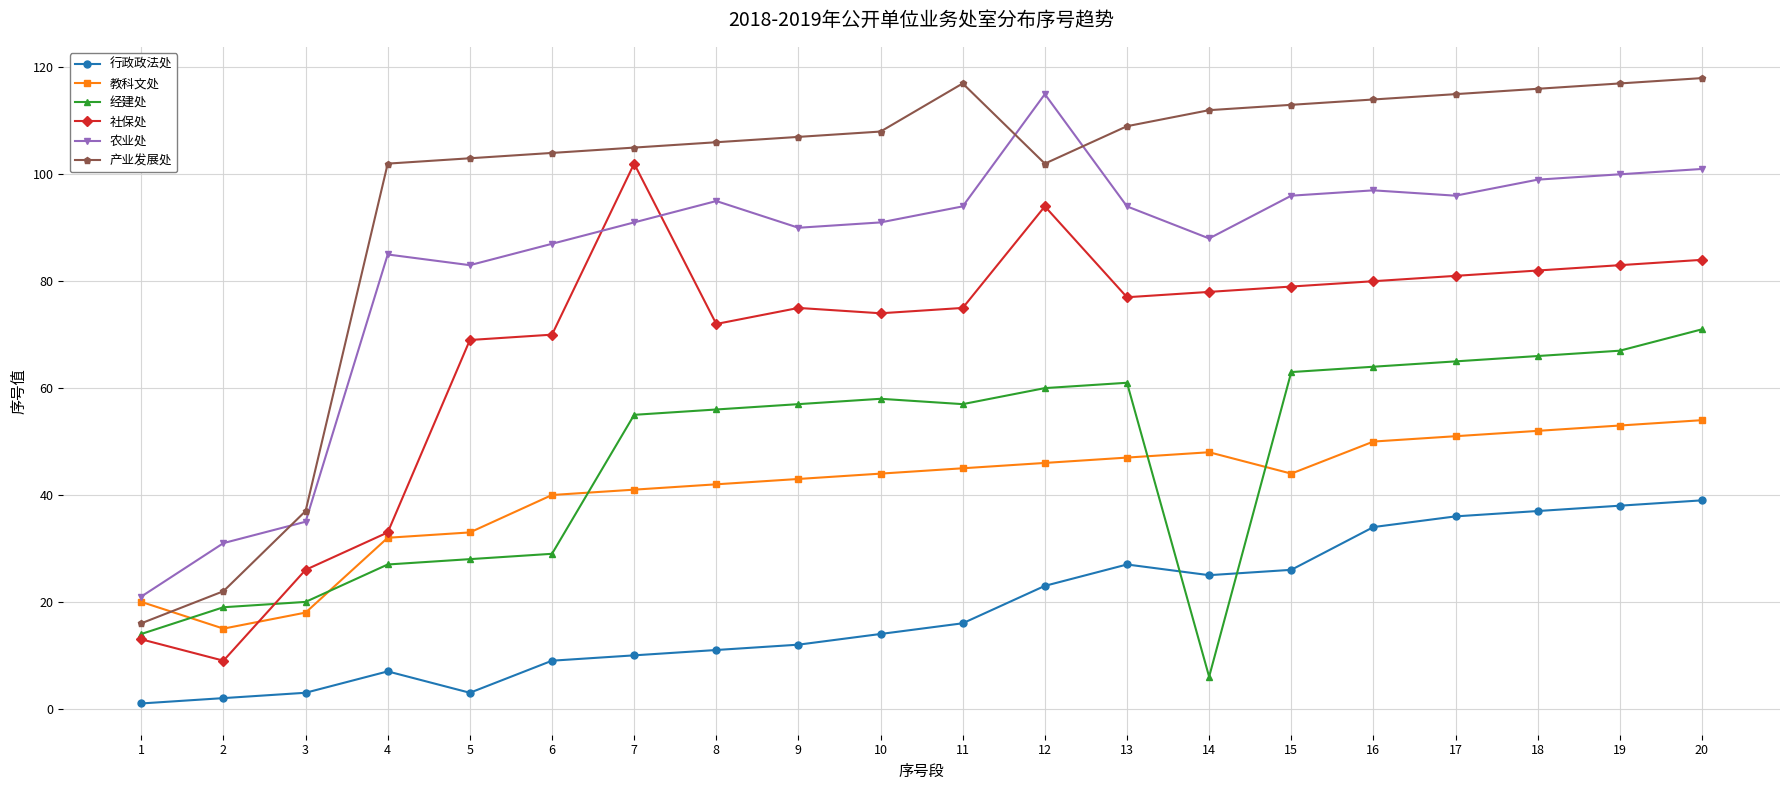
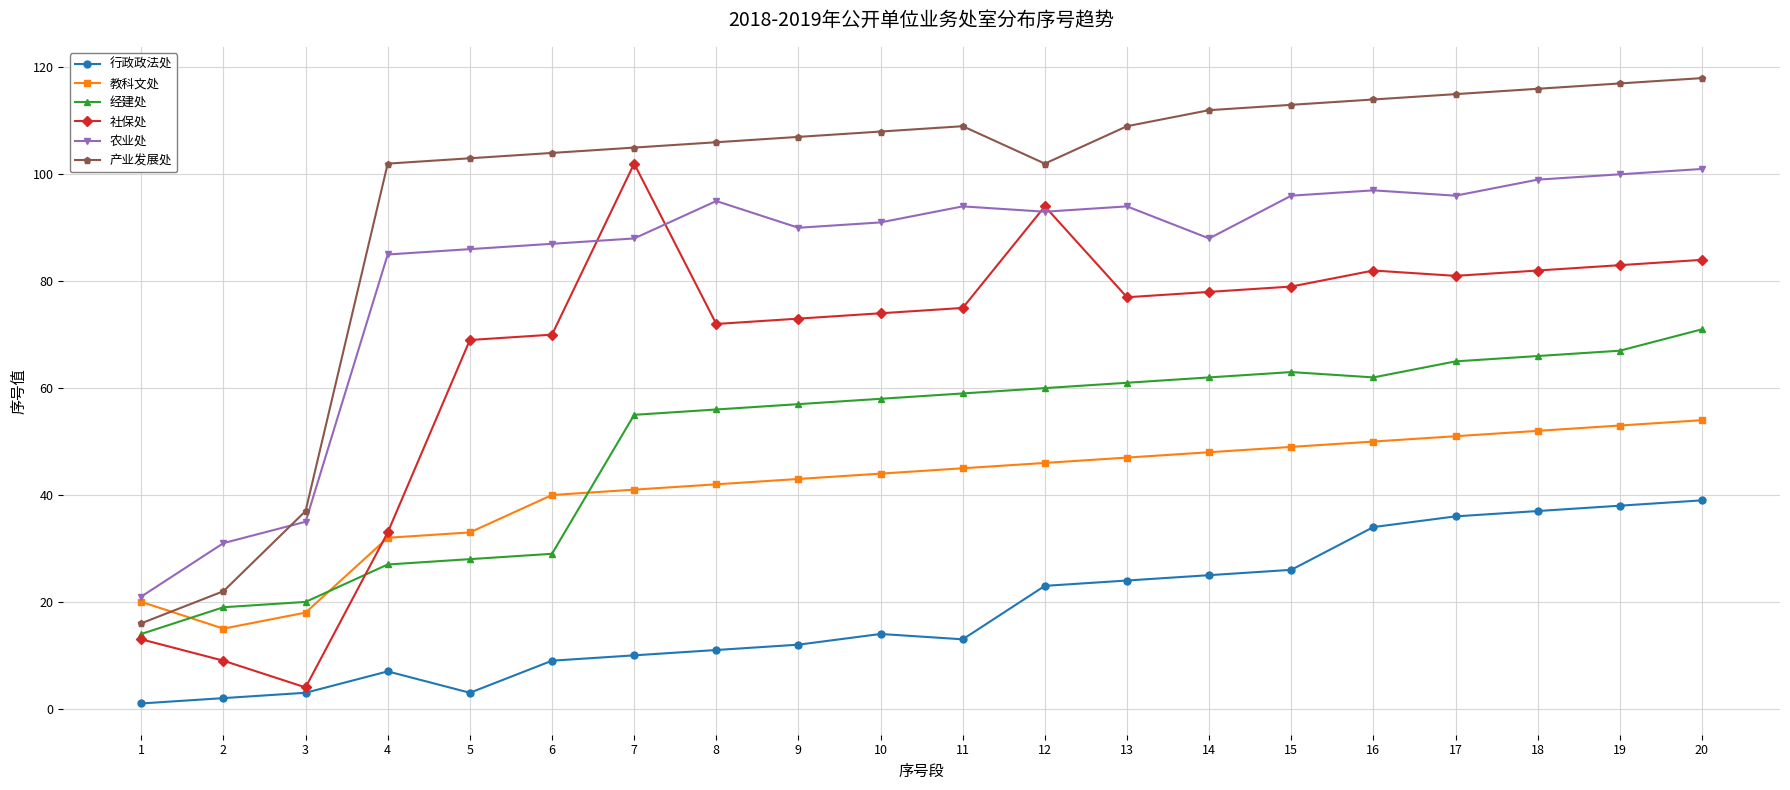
  {
    "行政政法处": {
      "1": 1,
      "2": 2,
      "3": 3,
      "4": 7,
      "5": 3,
      "6": 9,
      "7": 10,
      "8": 11,
      "9": 12,
      "10": 14,
-     "11": 16,
+     "11": 13,
      "12": 23,
-     "13": 27,
+     "13": 24,
      "14": 25,
      "15": 26,
      "16": 34,
      "17": 36,
      "18": 37,
      "19": 38,
      "20": 39
    },
    "教科文处": {
      "1": 20,
      "2": 15,
      "3": 18,
      "4": 32,
      "5": 33,
      "6": 40,
      "7": 41,
      "8": 42,
      "9": 43,
      "10": 44,
      "11": 45,
      "12": 46,
      "13": 47,
      "14": 48,
-     "15": 44,
+     "15": 49,
      "16": 50,
      "17": 51,
      "18": 52,
      "19": 53,
      "20": 54
    },
    "经建处": {
      "1": 14,
      "2": 19,
      "3": 20,
      "4": 27,
      "5": 28,
      "6": 29,
      "7": 55,
      "8": 56,
      "9": 57,
      "10": 58,
-     "11": 57,
+     "11": 59,
      "12": 60,
      "13": 61,
-     "14": 6,
+     "14": 62,
      "15": 63,
-     "16": 64,
+     "16": 62,
      "17": 65,
      "18": 66,
      "19": 67,
      "20": 71
    },
    "社保处": {
      "1": 13,
      "2": 9,
-     "3": 26,
+     "3": 4,
      "4": 33,
      "5": 69,
      "6": 70,
      "7": 102,
      "8": 72,
-     "9": 75,
+     "9": 73,
      "10": 74,
      "11": 75,
      "12": 94,
      "13": 77,
      "14": 78,
      "15": 79,
-     "16": 80,
+     "16": 82,
      "17": 81,
      "18": 82,
      "19": 83,
      "20": 84
    },
    "农业处": {
      "1": 21,
      "2": 31,
      "3": 35,
      "4": 85,
-     "5": 83,
+     "5": 86,
      "6": 87,
-     "7": 91,
+     "7": 88,
      "8": 95,
      "9": 90,
      "10": 91,
      "11": 94,
-     "12": 115,
+     "12": 93,
      "13": 94,
      "14": 88,
      "15": 96,
      "16": 97,
      "17": 96,
      "18": 99,
      "19": 100,
      "20": 101
    },
    "产业发展处": {
      "1": 16,
      "2": 22,
      "3": 37,
      "4": 102,
      "5": 103,
      "6": 104,
      "7": 105,
      "8": 106,
      "9": 107,
      "10": 108,
-     "11": 117,
+     "11": 109,
      "12": 102,
      "13": 109,
      "14": 112,
      "15": 113,
      "16": 114,
      "17": 115,
      "18": 116,
      "19": 117,
      "20": 118
    }
  }
